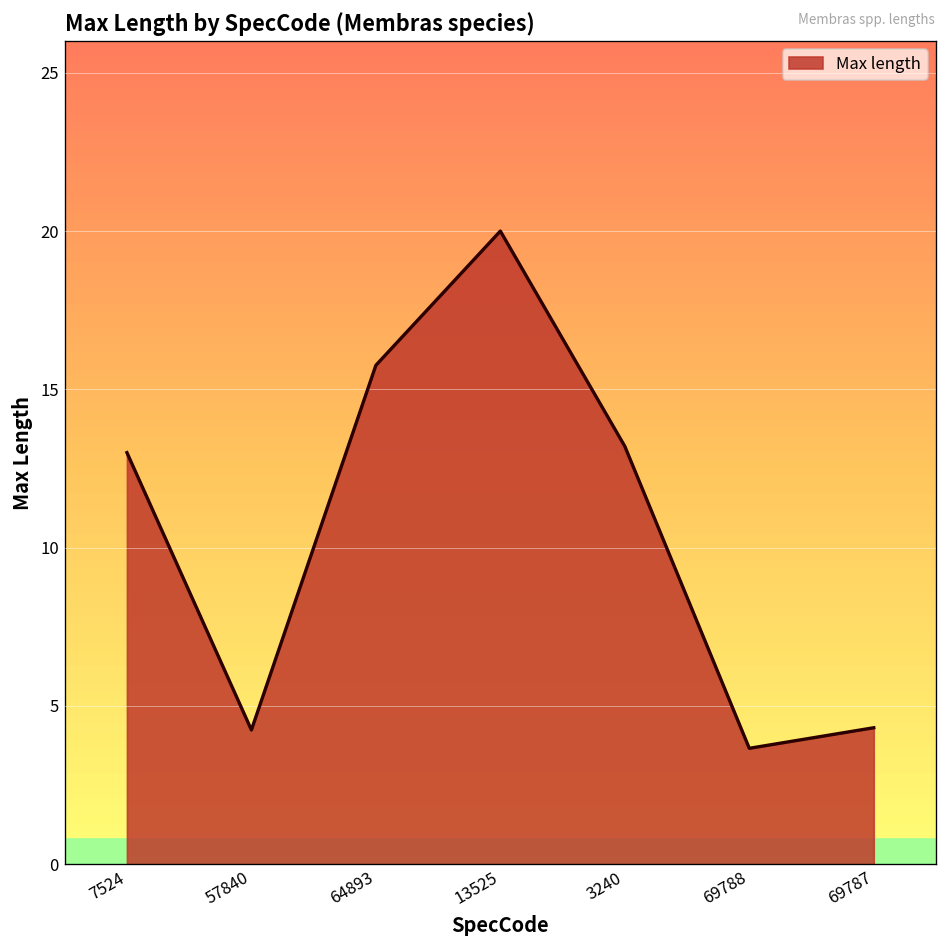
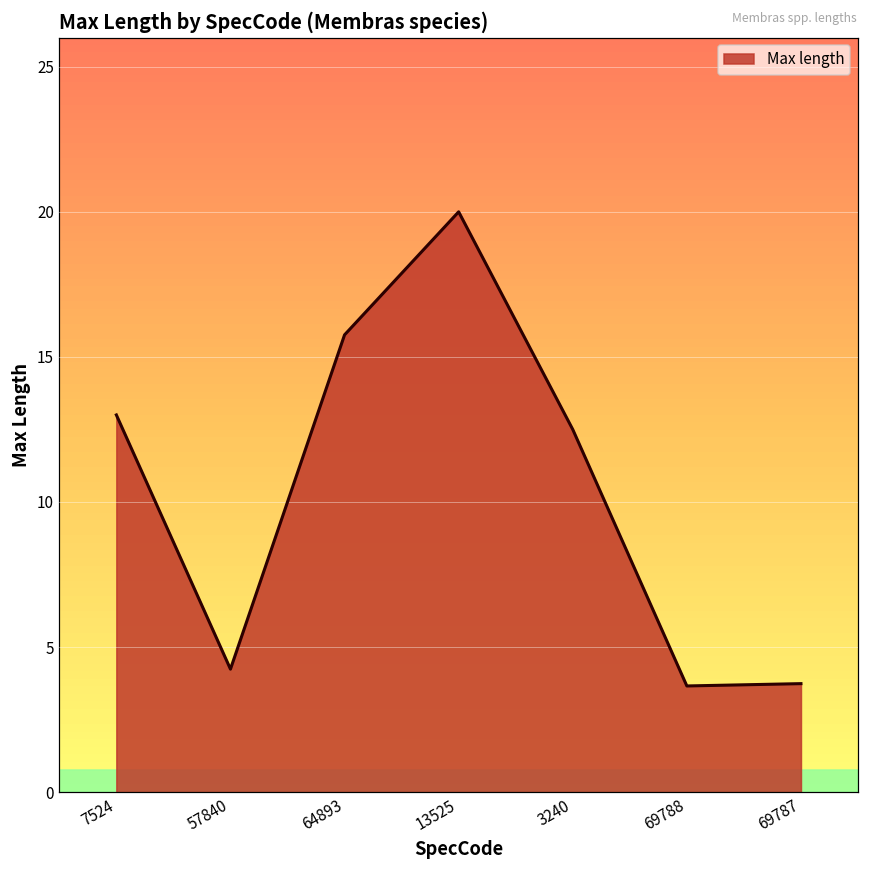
  {
    "7524": 13.0,
    "57840": 4.2,
    "64893": 15.8,
    "13525": 20.0,
-   "3240": 13.2,
+   "3240": 12.5,
    "69788": 3.7,
-   "69787": 4.3
+   "69787": 3.7
  }
